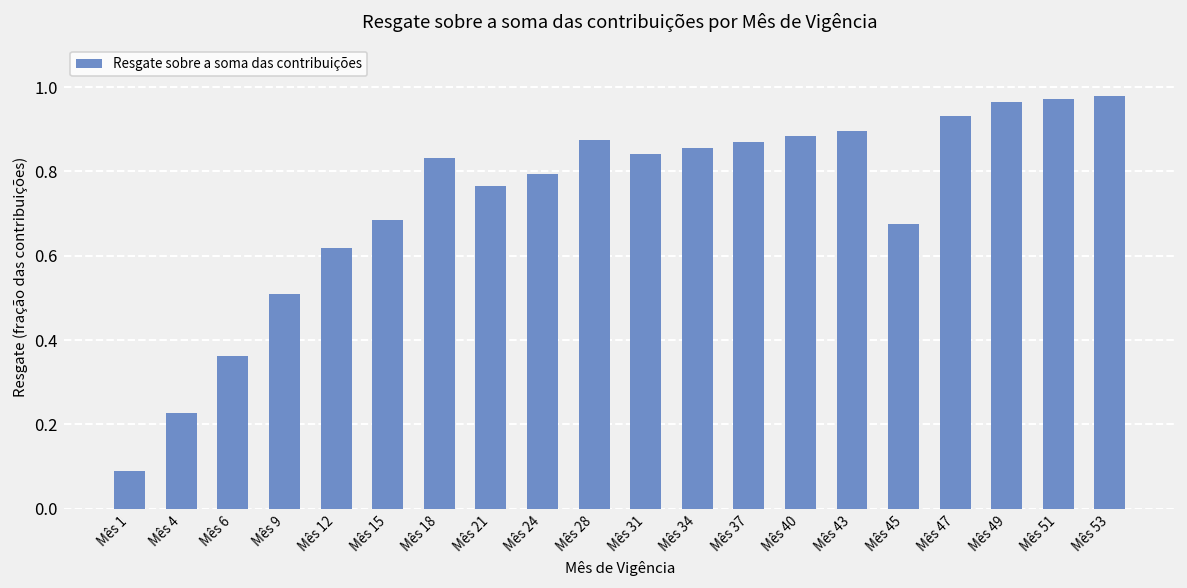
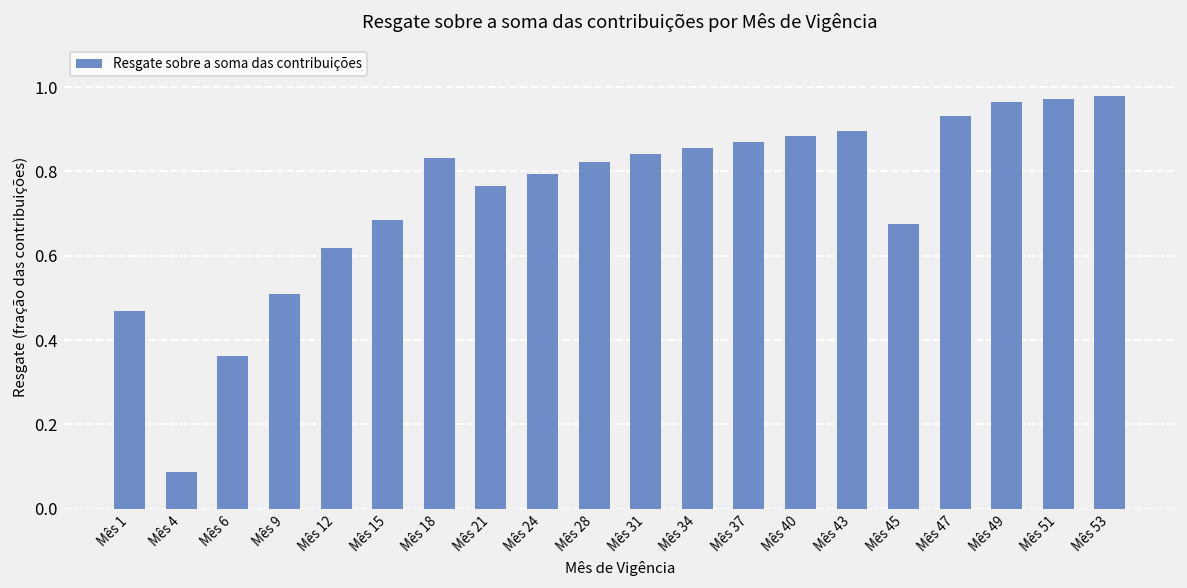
  {
-   "Mês 1": 0.09,
-   "Mês 4": 0.23,
+   "Mês 1": 0.47,
+   "Mês 4": 0.09,
    "Mês 6": 0.36,
    "Mês 9": 0.51,
    "Mês 12": 0.62,
    "Mês 15": 0.69,
    "Mês 18": 0.83,
    "Mês 21": 0.77,
    "Mês 24": 0.79,
-   "Mês 28": 0.87,
+   "Mês 28": 0.82,
    "Mês 31": 0.84,
    "Mês 34": 0.86,
    "Mês 37": 0.87,
    "Mês 40": 0.88,
    "Mês 43": 0.89,
    "Mês 45": 0.68,
    "Mês 47": 0.93,
    "Mês 49": 0.96,
    "Mês 51": 0.97,
    "Mês 53": 0.98
  }
